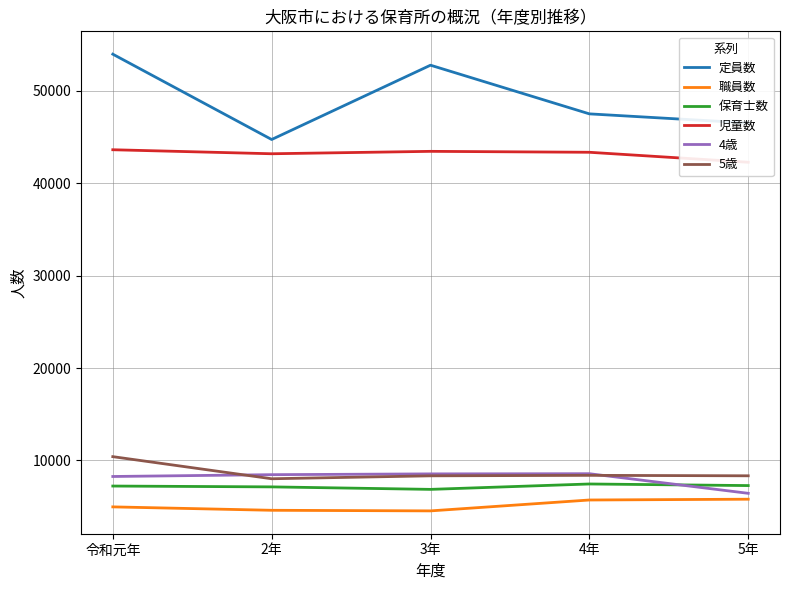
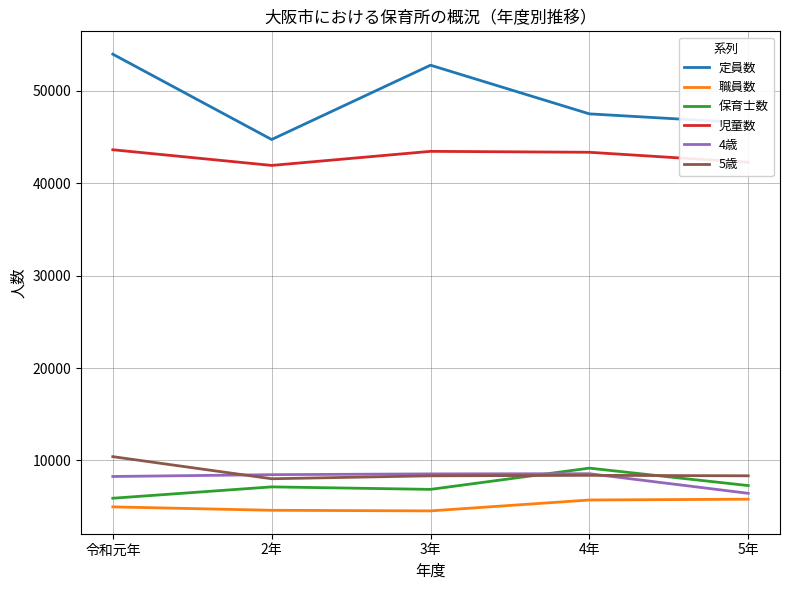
  {
    "定員数": {
      "令和元年": 54000,
      "2年": 45000,
      "3年": 53000,
      "4年": 48000
    },
    "職員数": {
      "令和元年": 5000,
      "2年": 5000,
      "3年": 5000,
      "4年": 6000,
      "5年": 6000
    },
    "保育士数": {
-     "令和元年": 7000,
+     "令和元年": 6000,
      "2年": 7000,
      "3年": 7000,
-     "4年": 7000,
+     "4年": 9000,
      "5年": 7000
    },
    "児童数": {
      "令和元年": 44000,
-     "2年": 43000,
+     "2年": 42000,
      "3年": 43000,
      "4年": 43000
    },
    "4歳": {
      "令和元年": 8000,
      "2年": 8000,
      "5年": 6000
    },
    "5歳": {
      "令和元年": 10000,
      "2年": 8000,
      "5年": 8000
    }
  }
